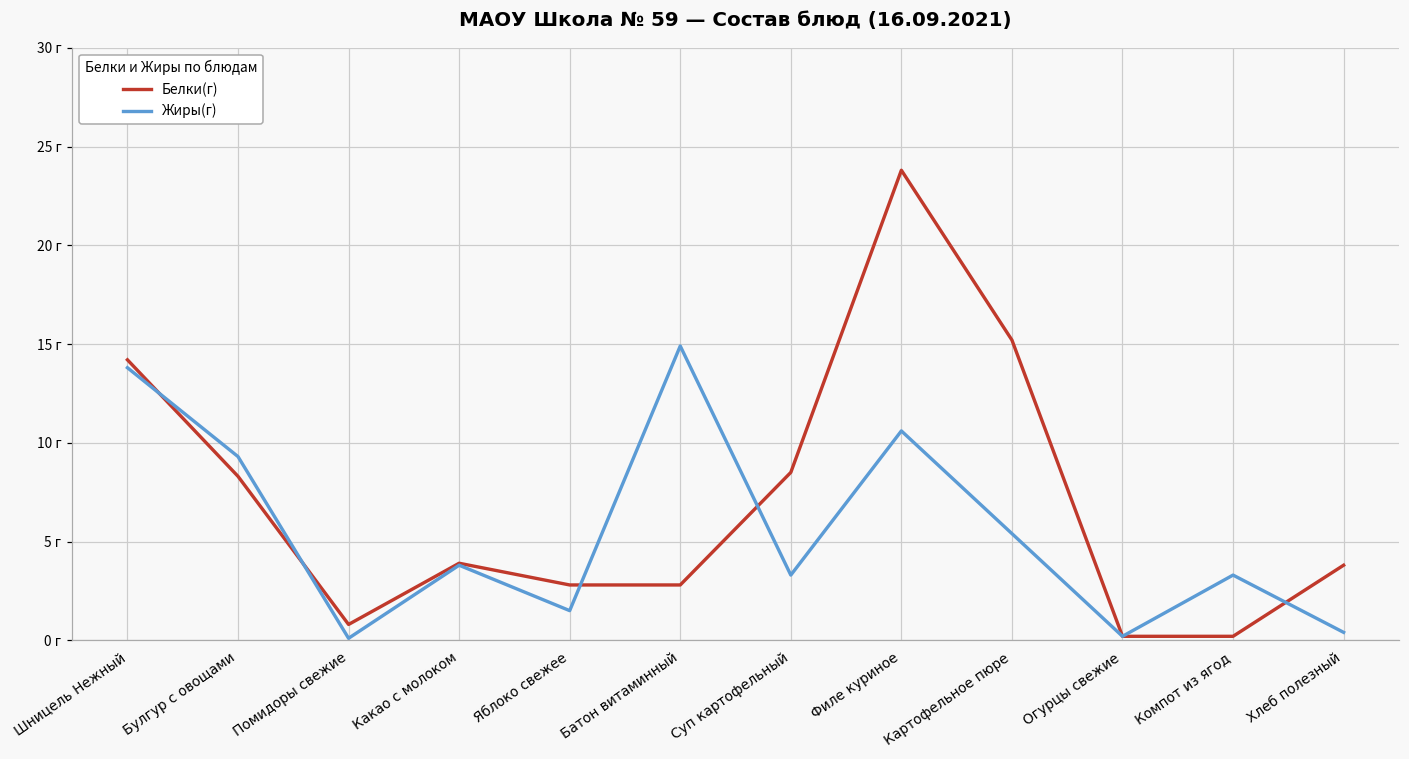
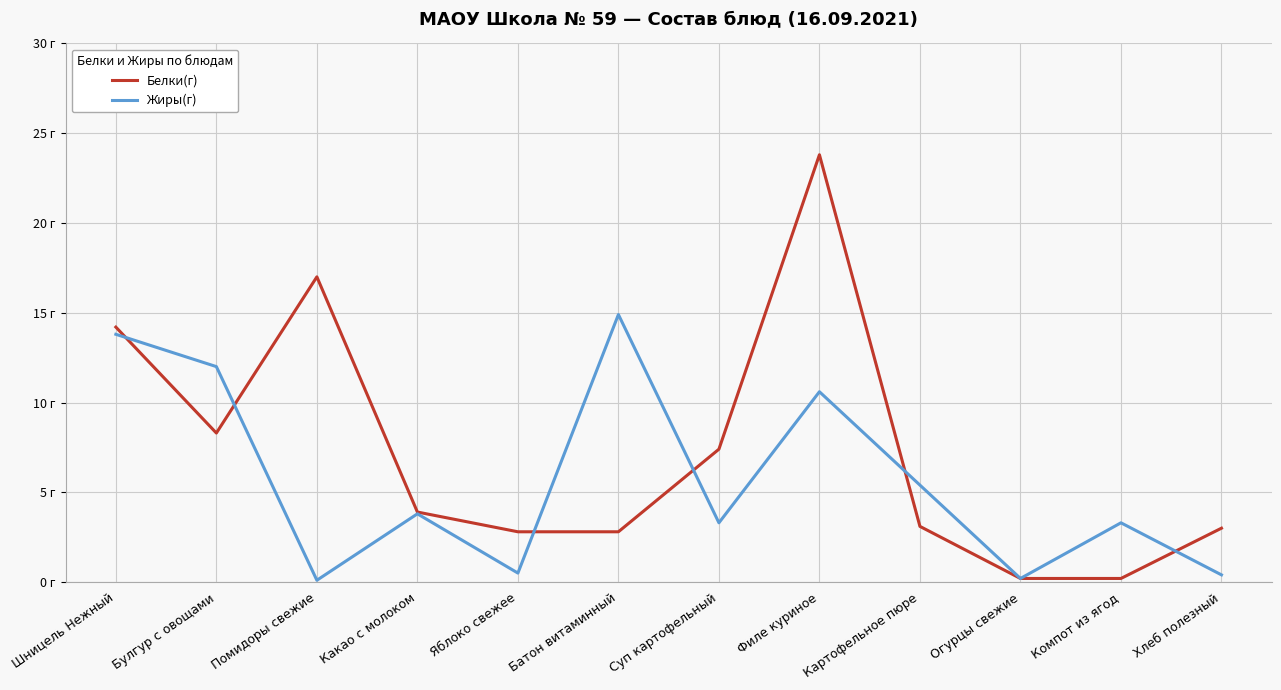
  {
    "Белки(г)": {
      "Шницель Нежный": "14.2 г",
      "Булгур с овощами": "8.3 г",
-     "Помидоры свежие": "0.8 г",
+     "Помидоры свежие": "17.0 г",
      "Яблоко свежее": "2.8 г",
      "Батон витаминный": "2.8 г",
-     "Суп картофельный": "8.5 г",
+     "Суп картофельный": "7.4 г",
      "Филе куриное": "23.8 г",
-     "Картофельное пюре": "15.2 г",
+     "Картофельное пюре": "3.1 г",
      "Компот из ягод": "0.2 г",
-     "Хлеб полезный": "3.8 г"
+     "Хлеб полезный": "3.0 г"
    },
    "Жиры(г)": {
      "Шницель Нежный": "13.8 г",
-     "Булгур с овощами": "9.3 г",
+     "Булгур с овощами": "12.0 г",
      "Помидоры свежие": "0.1 г",
-     "Яблоко свежее": "1.5 г",
+     "Яблоко свежее": "0.5 г",
      "Батон витаминный": "14.9 г",
      "Суп картофельный": "3.3 г",
      "Филе куриное": "10.6 г",
      "Картофельное пюре": "5.4 г",
      "Компот из ягод": "3.3 г",
      "Хлеб полезный": "0.4 г"
    }
  }
